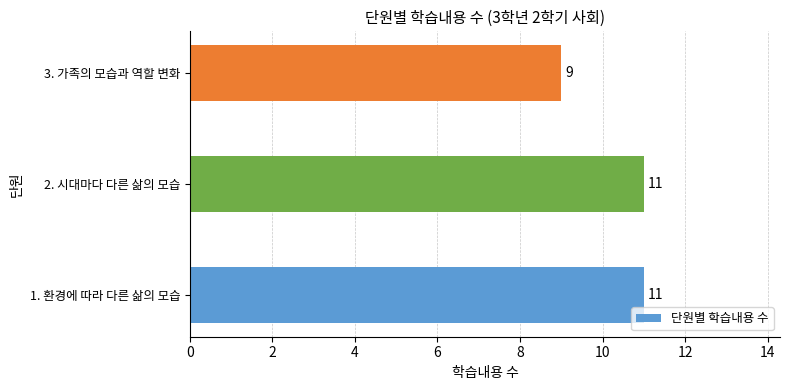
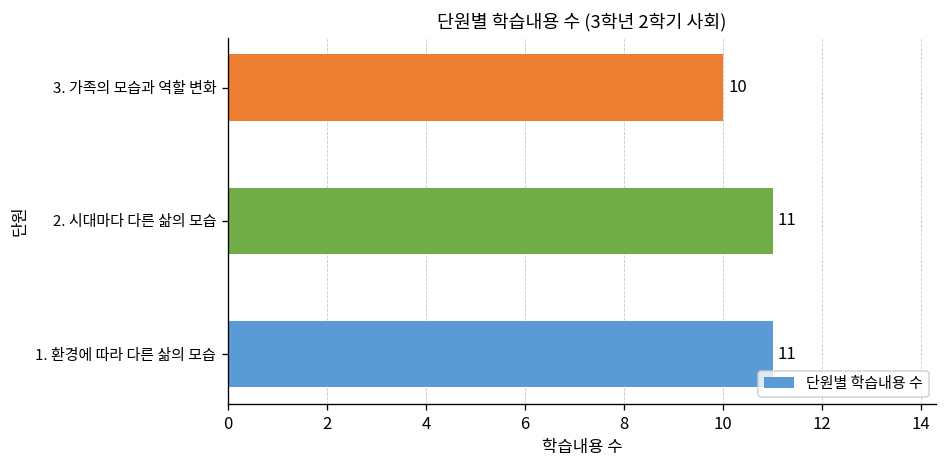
  {
-   "3. 가족의 모습과 역할 변화": 9,
+   "3. 가족의 모습과 역할 변화": 10,
    "2. 시대마다 다른 삶의 모습": 11,
    "1. 환경에 따라 다른 삶의 모습": 11
  }
